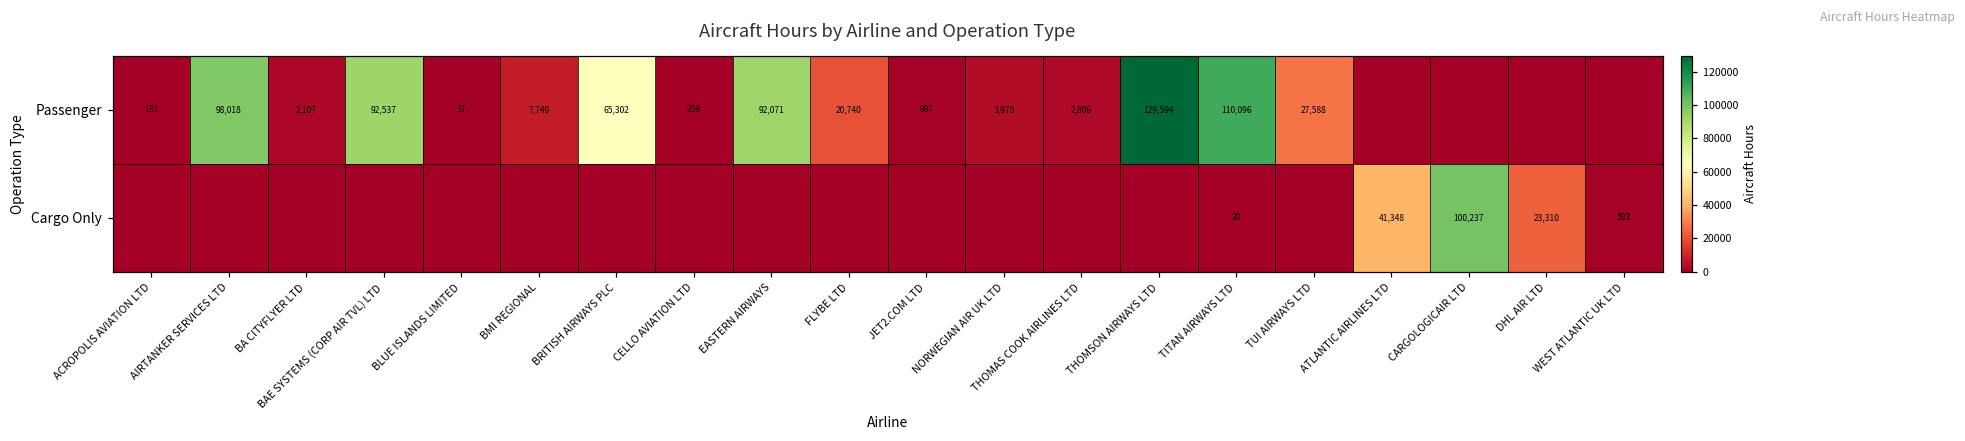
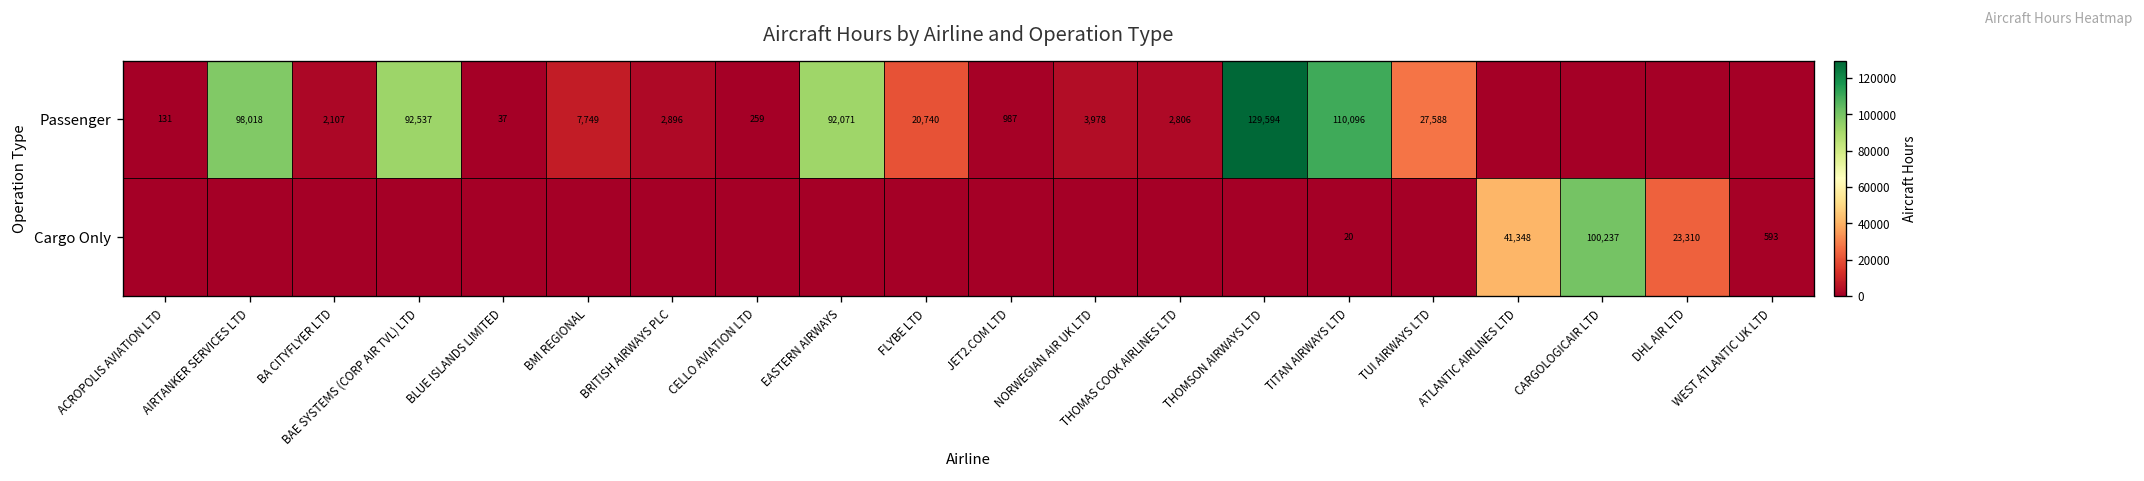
  {
    "Passenger": {
      "ACROPOLIS AVIATION LTD": "131",
      "AIRTANKER SERVICES LTD": "98,018",
      "BA CITYFLYER LTD": "2,107",
      "BAE SYSTEMS (CORP AIR TVL) LTD": "92,537",
      "BLUE ISLANDS LIMITED": "37",
      "BMI REGIONAL": "7,749",
-     "BRITISH AIRWAYS PLC": "65,302",
+     "BRITISH AIRWAYS PLC": "2,896",
      "CELLO AVIATION LTD": "259",
      "EASTERN AIRWAYS": "92,071",
      "FLYBE LTD": "20,740",
      "JET2.COM LTD": "987",
      "NORWEGIAN AIR UK LTD": "3,978",
      "THOMAS COOK AIRLINES LTD": "2,806",
      "THOMSON AIRWAYS LTD": "129,594",
      "TITAN AIRWAYS LTD": "110,096",
      "TUI AIRWAYS LTD": "27,588"
    },
    "Cargo Only": {
      "TITAN AIRWAYS LTD": "20",
      "ATLANTIC AIRLINES LTD": "41,348",
      "CARGOLOGICAIR LTD": "100,237",
      "DHL AIR LTD": "23,310",
      "WEST ATLANTIC UK LTD": "593"
    }
  }
